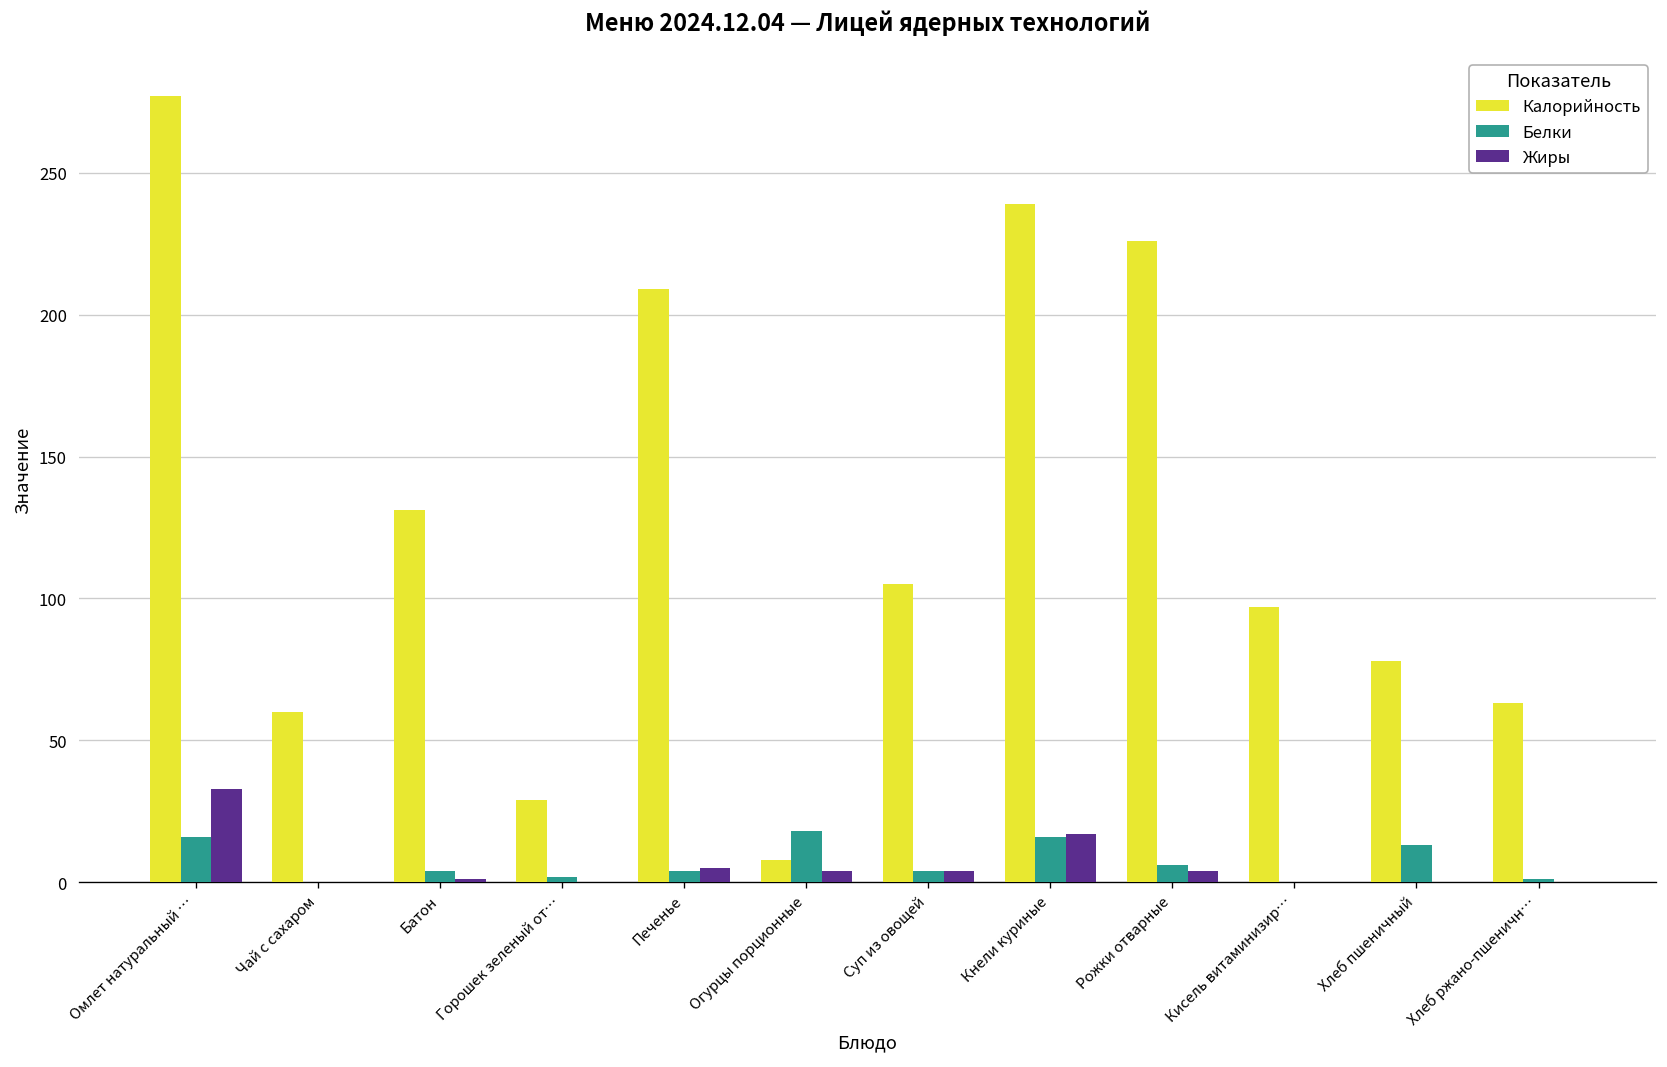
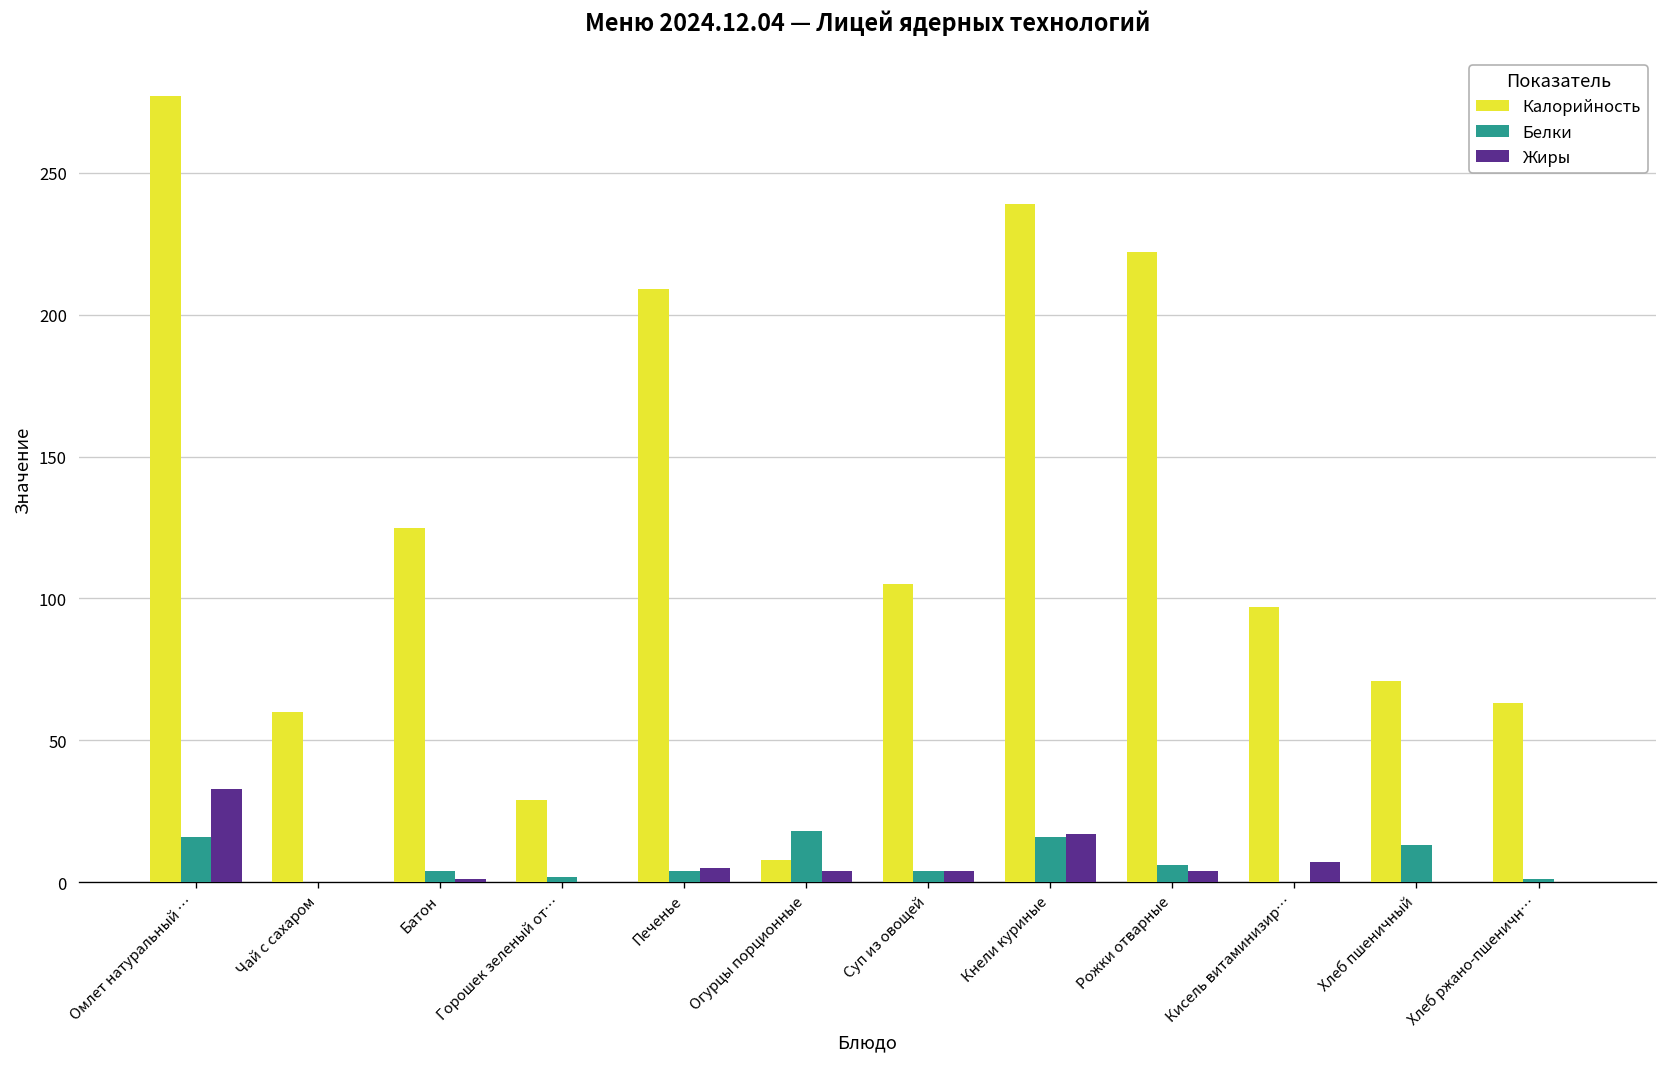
  {
    "Калорийность": {
      "Омлет натуральный …": 277,
      "Чай с сахаром": 60,
-     "Батон": 131,
+     "Батон": 125,
      "Горошек зеленый от…": 29,
      "Печенье": 209,
      "Огурцы порционные": 8,
      "Суп из овощей": 105,
      "Кнели куриные": 239,
-     "Рожки отварные": 226,
+     "Рожки отварные": 222,
      "Кисель витаминизир…": 97,
-     "Хлеб пшеничный": 78,
+     "Хлеб пшеничный": 71,
      "Хлеб ржано-пшеничн…": 63
    },
    "Белки": {
      "Омлет натуральный …": 16,
      "Чай с сахаром": 0,
      "Батон": 4,
      "Горошек зеленый от…": 2,
      "Печенье": 4,
      "Огурцы порционные": 18,
      "Суп из овощей": 4,
      "Кнели куриные": 16,
      "Рожки отварные": 6,
      "Кисель витаминизир…": 0,
      "Хлеб пшеничный": 13
    },
    "Жиры": {
      "Омлет натуральный …": 33,
      "Чай с сахаром": 0,
      "Горошек зеленый от…": 0,
      "Печенье": 5,
      "Огурцы порционные": 4,
      "Суп из овощей": 4,
      "Кнели куриные": 17,
      "Рожки отварные": 4,
-     "Кисель витаминизир…": 0,
+     "Кисель витаминизир…": 7,
      "Хлеб пшеничный": 0,
      "Хлеб ржано-пшеничн…": 0
    }
  }
